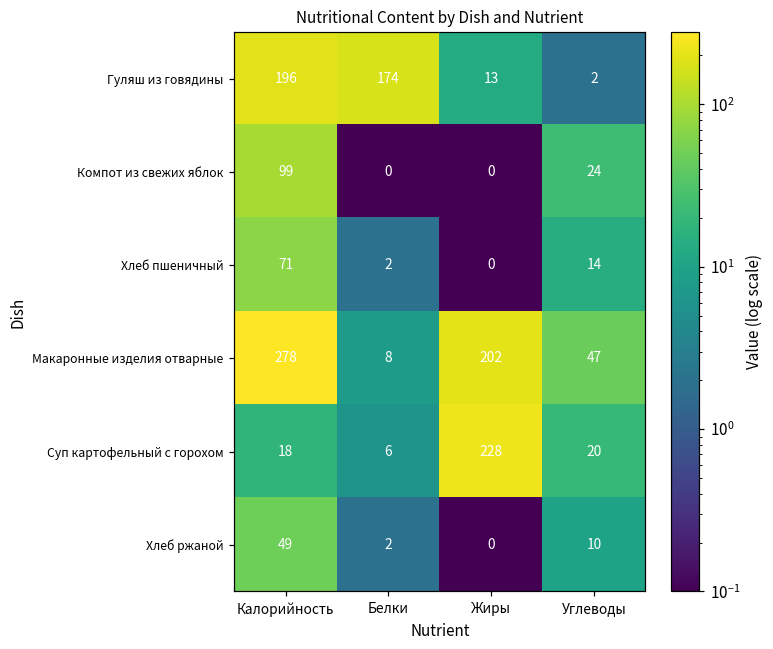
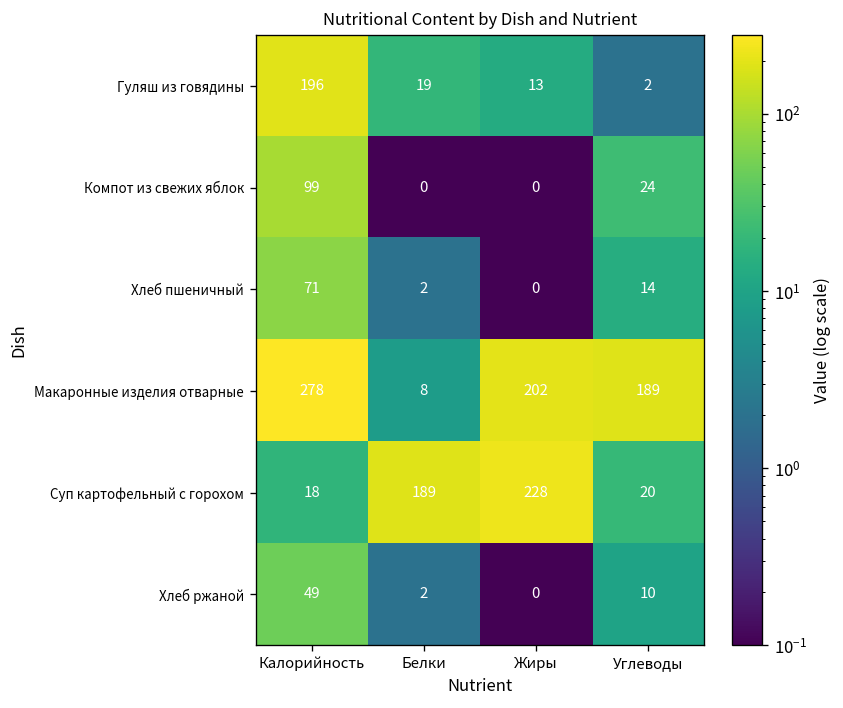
  {
    "Гуляш из говядины": {
      "Калорийность": 196,
-     "Белки": 174,
+     "Белки": 19,
      "Жиры": 13,
      "Углеводы": 2
    },
    "Компот из свежих яблок": {
      "Калорийность": 99,
      "Белки": 0,
      "Жиры": 0,
      "Углеводы": 24
    },
    "Хлеб пшеничный": {
      "Калорийность": 71,
      "Белки": 2,
      "Жиры": 0,
      "Углеводы": 14
    },
    "Макаронные изделия отварные": {
      "Калорийность": 278,
      "Белки": 8,
      "Жиры": 202,
-     "Углеводы": 47
+     "Углеводы": 189
    },
    "Суп картофельный с горохом": {
      "Калорийность": 18,
-     "Белки": 6,
+     "Белки": 189,
      "Жиры": 228,
      "Углеводы": 20
    },
    "Хлеб ржаной": {
      "Калорийность": 49,
      "Белки": 2,
      "Жиры": 0,
      "Углеводы": 10
    }
  }
